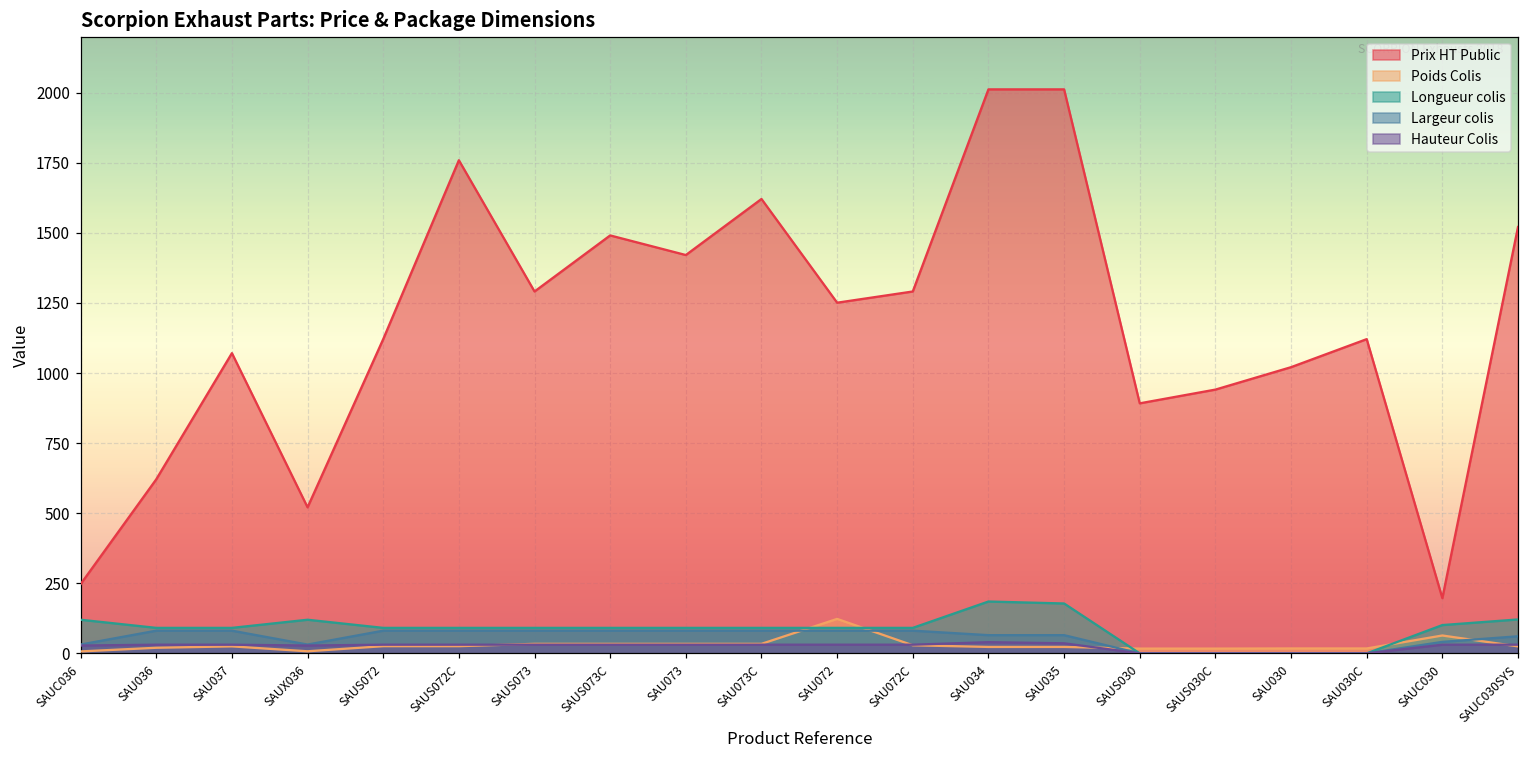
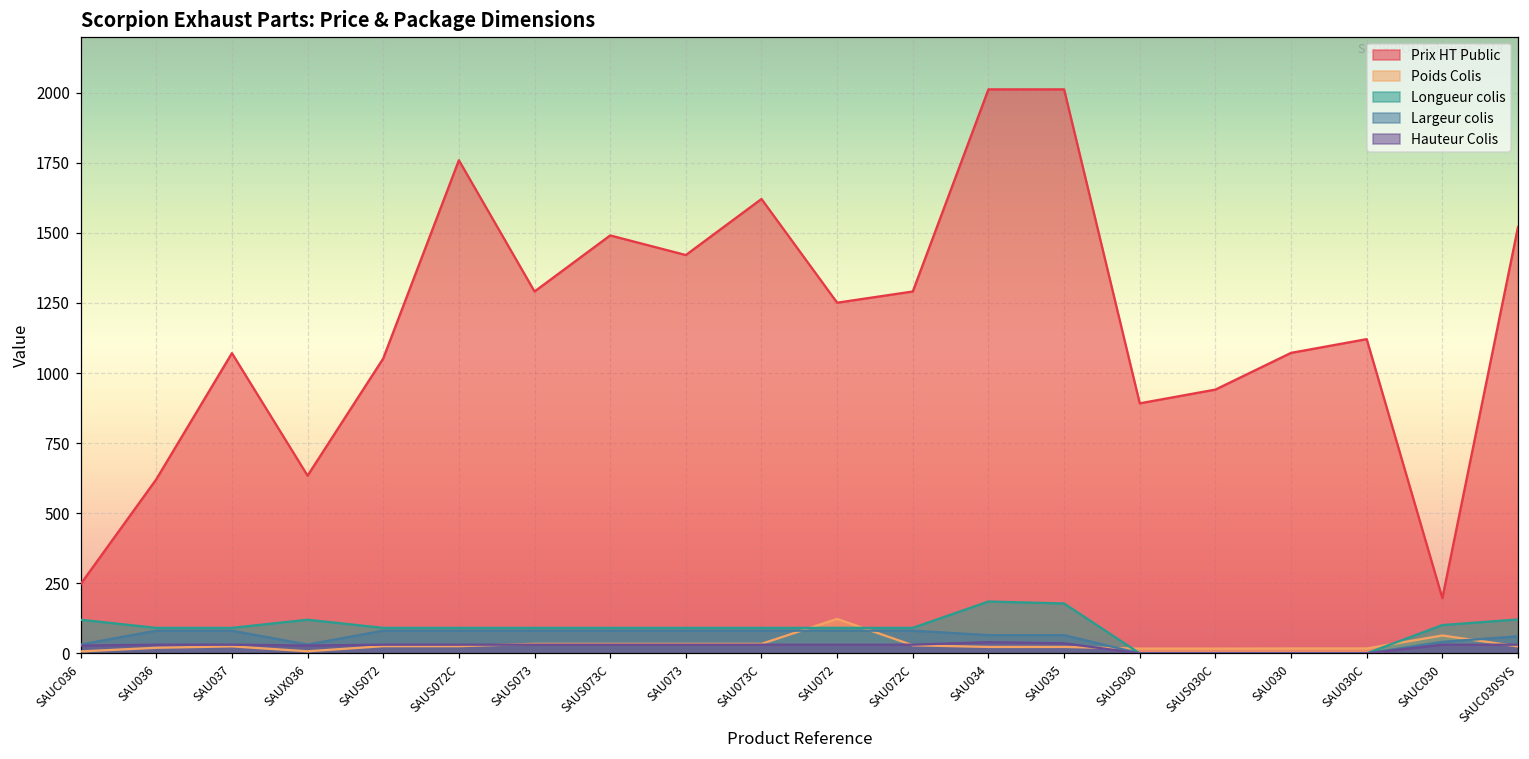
  {
    "Prix HT Public": {
      "SAUC036": 250,
      "SAU036": 620,
      "SAU037": 1070,
-     "SAUX036": 520,
-     "SAUS072": 1120,
+     "SAUX036": 630,
+     "SAUS072": 1050,
      "SAUS072C": 1760,
      "SAUS073": 1290,
      "SAUS073C": 1490,
      "SAU073": 1420,
      "SAU073C": 1620,
      "SAU072": 1250,
      "SAU072C": 1290,
      "SAU034": 2010,
      "SAU035": 2010,
      "SAUS030": 890,
      "SAUS030C": 940,
-     "SAU030": 1020,
+     "SAU030": 1070,
      "SAU030C": 1120,
      "SAUC030": 200,
      "SAUC030SYS": 1520
    },
    "Poids Colis": {
      "SAUC036": 10,
      "SAU036": 20,
      "SAUX036": 10,
      "SAU072": 120,
      "SAU034": 20,
      "SAU035": 20,
      "SAUS030": 20,
      "SAUS030C": 20,
      "SAU030": 20,
      "SAU030C": 20,
      "SAUC030": 60
    }
  }
